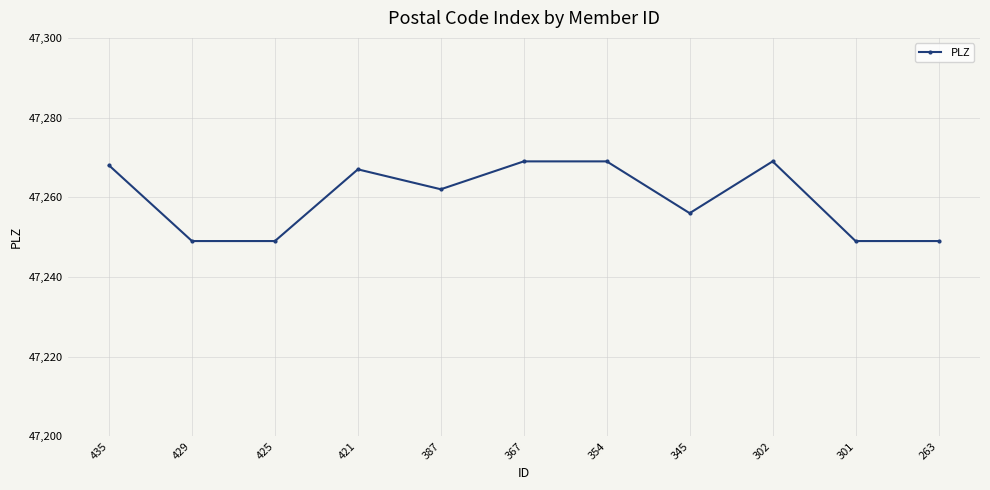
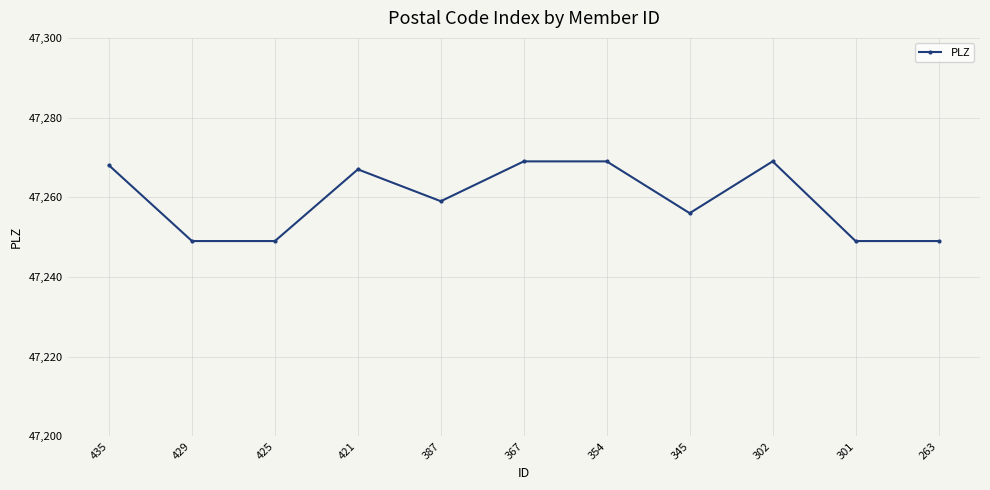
  {
    "435": "47,268",
    "429": "47,249",
    "425": "47,249",
    "421": "47,267",
-   "387": "47,262",
+   "387": "47,259",
    "367": "47,269",
    "354": "47,269",
    "345": "47,256",
    "302": "47,269",
    "301": "47,249",
    "263": "47,249"
  }
